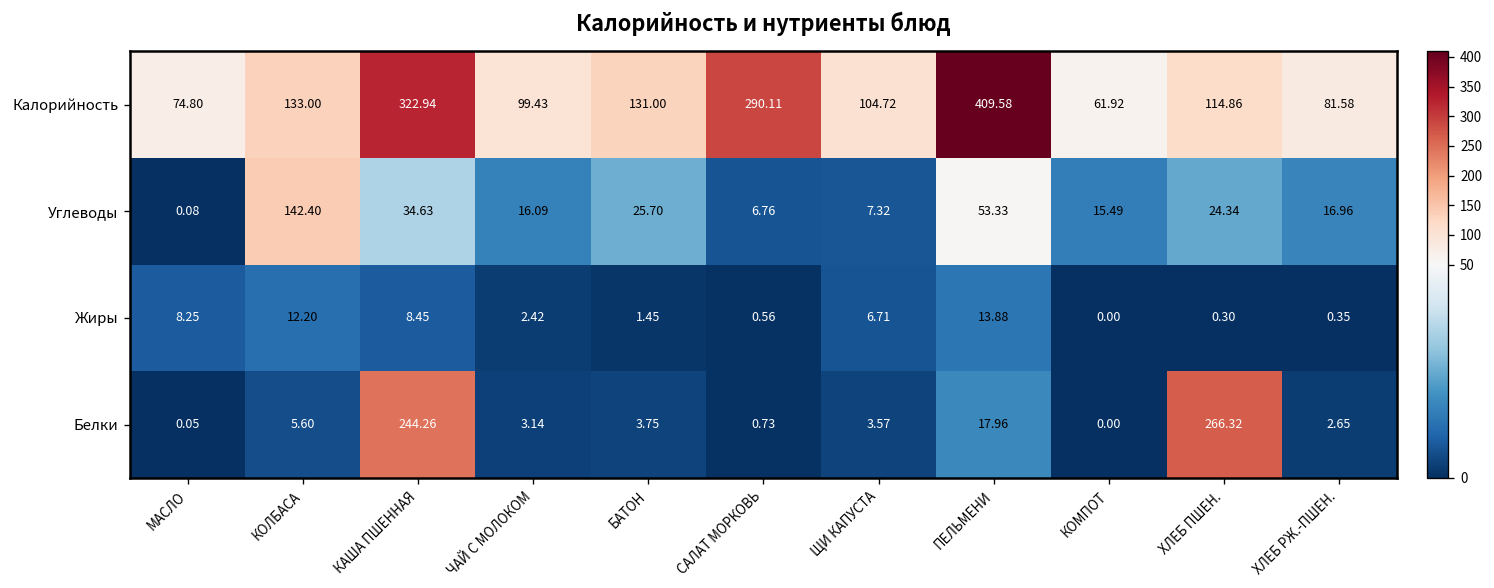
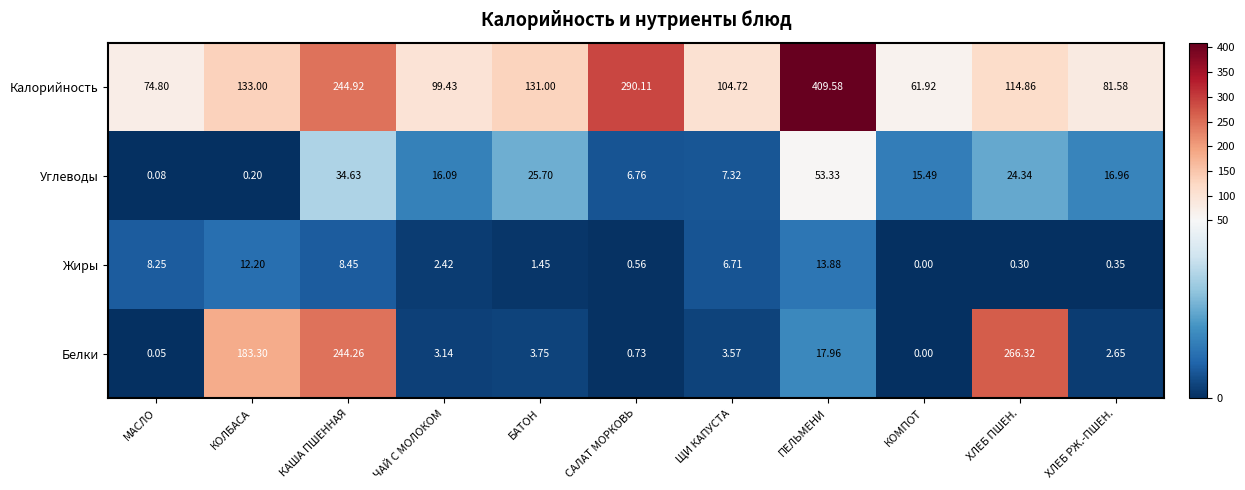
  {
    "Калорийность": {
      "МАСЛО": 74.80,
      "КОЛБАСА": 133.00,
-     "КАША ПШЕННАЯ": 322.94,
+     "КАША ПШЕННАЯ": 244.92,
      "ЧАЙ С МОЛОКОМ": 99.43,
      "БАТОН": 131.00,
      "САЛАТ МОРКОВЬ": 290.11,
      "ЩИ КАПУСТА": 104.72,
      "ПЕЛЬМЕНИ": 409.58,
      "КОМПОТ": 61.92,
      "ХЛЕБ ПШЕН.": 114.86,
      "ХЛЕБ РЖ.-ПШЕН.": 81.58
    },
    "Углеводы": {
      "МАСЛО": 0.08,
-     "КОЛБАСА": 142.40,
+     "КОЛБАСА": 0.20,
      "КАША ПШЕННАЯ": 34.63,
      "ЧАЙ С МОЛОКОМ": 16.09,
      "БАТОН": 25.70,
      "САЛАТ МОРКОВЬ": 6.76,
      "ЩИ КАПУСТА": 7.32,
      "ПЕЛЬМЕНИ": 53.33,
      "КОМПОТ": 15.49,
      "ХЛЕБ ПШЕН.": 24.34,
      "ХЛЕБ РЖ.-ПШЕН.": 16.96
    },
    "Жиры": {
      "МАСЛО": 8.25,
      "КОЛБАСА": 12.20,
      "КАША ПШЕННАЯ": 8.45,
      "ЧАЙ С МОЛОКОМ": 2.42,
      "БАТОН": 1.45,
      "САЛАТ МОРКОВЬ": 0.56,
      "ЩИ КАПУСТА": 6.71,
      "ПЕЛЬМЕНИ": 13.88,
      "КОМПОТ": 0.00,
      "ХЛЕБ ПШЕН.": 0.30,
      "ХЛЕБ РЖ.-ПШЕН.": 0.35
    },
    "Белки": {
      "МАСЛО": 0.05,
-     "КОЛБАСА": 5.60,
+     "КОЛБАСА": 183.30,
      "КАША ПШЕННАЯ": 244.26,
      "ЧАЙ С МОЛОКОМ": 3.14,
      "БАТОН": 3.75,
      "САЛАТ МОРКОВЬ": 0.73,
      "ЩИ КАПУСТА": 3.57,
      "ПЕЛЬМЕНИ": 17.96,
      "КОМПОТ": 0.00,
      "ХЛЕБ ПШЕН.": 266.32,
      "ХЛЕБ РЖ.-ПШЕН.": 2.65
    }
  }
